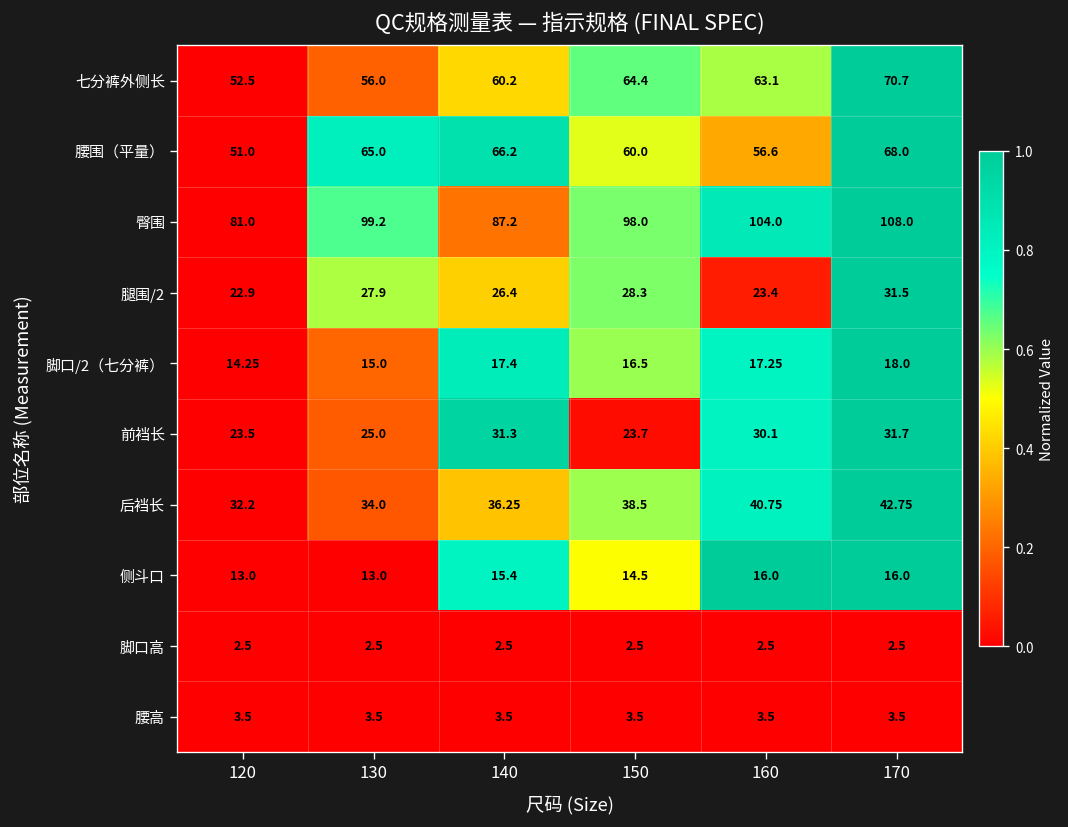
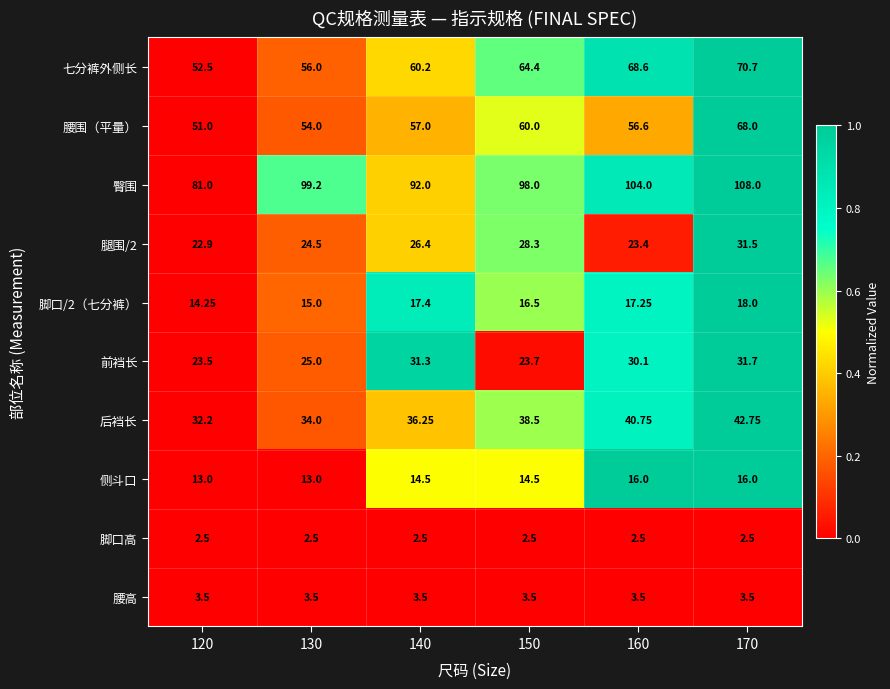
  {
    "七分裤外侧长": {
      "120": 52.5,
      "130": 56.0,
      "140": 60.2,
      "150": 64.4,
-     "160": 63.1,
+     "160": 68.6,
      "170": 70.7
    },
    "腰围（平量）": {
      "120": 51.0,
-     "130": 65.0,
-     "140": 66.2,
+     "130": 54.0,
+     "140": 57.0,
      "150": 60.0,
      "160": 56.6,
      "170": 68.0
    },
    "臀围": {
      "120": 81.0,
      "130": 99.2,
-     "140": 87.2,
+     "140": 92.0,
      "150": 98.0,
      "160": 104.0,
      "170": 108.0
    },
    "腿围/2": {
      "120": 22.9,
-     "130": 27.9,
+     "130": 24.5,
      "140": 26.4,
      "150": 28.3,
      "160": 23.4,
      "170": 31.5
    },
    "脚口/2（七分裤）": {
      "120": 14.25,
      "130": 15.0,
      "140": 17.4,
      "150": 16.5,
      "160": 17.25,
      "170": 18.0
    },
    "前裆长": {
      "120": 23.5,
      "130": 25.0,
      "140": 31.3,
      "150": 23.7,
      "160": 30.1,
      "170": 31.7
    },
    "后裆长": {
      "120": 32.2,
      "130": 34.0,
      "140": 36.25,
      "150": 38.5,
      "160": 40.75,
      "170": 42.75
    },
    "侧斗口": {
      "120": 13.0,
      "130": 13.0,
-     "140": 15.4,
+     "140": 14.5,
      "150": 14.5,
      "160": 16.0,
      "170": 16.0
    },
    "脚口高": {
      "120": 2.5,
      "130": 2.5,
      "140": 2.5,
      "150": 2.5,
      "160": 2.5,
      "170": 2.5
    },
    "腰高": {
      "120": 3.5,
      "130": 3.5,
      "140": 3.5,
      "150": 3.5,
      "160": 3.5,
      "170": 3.5
    }
  }
